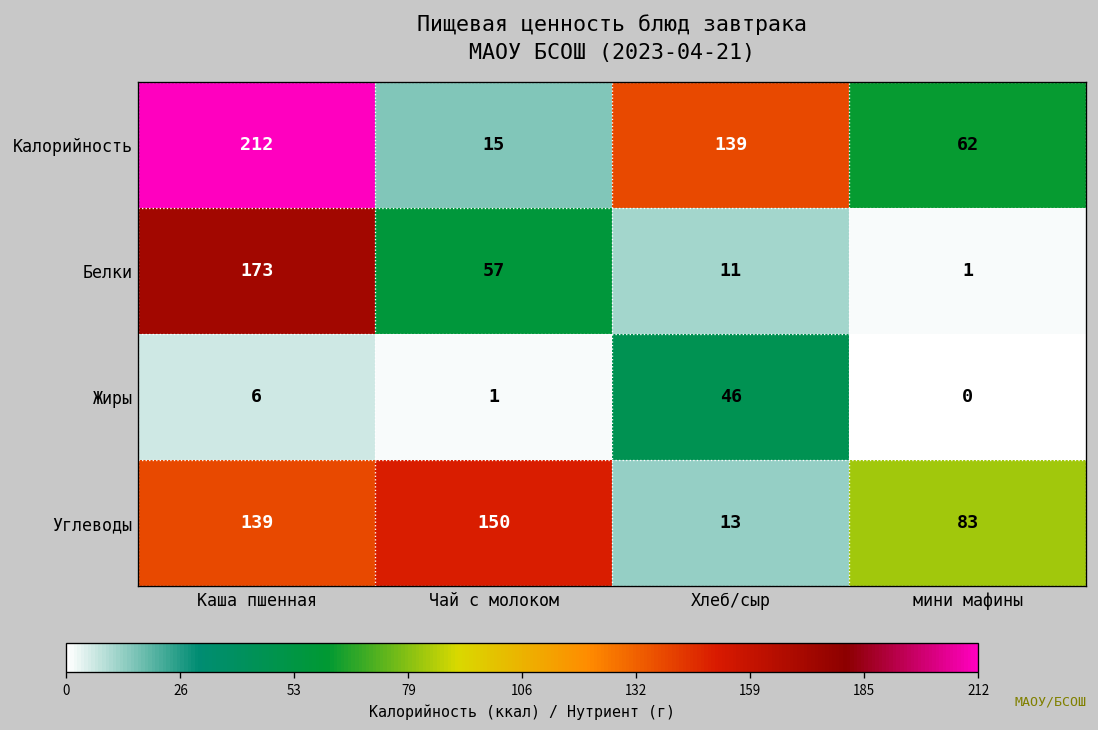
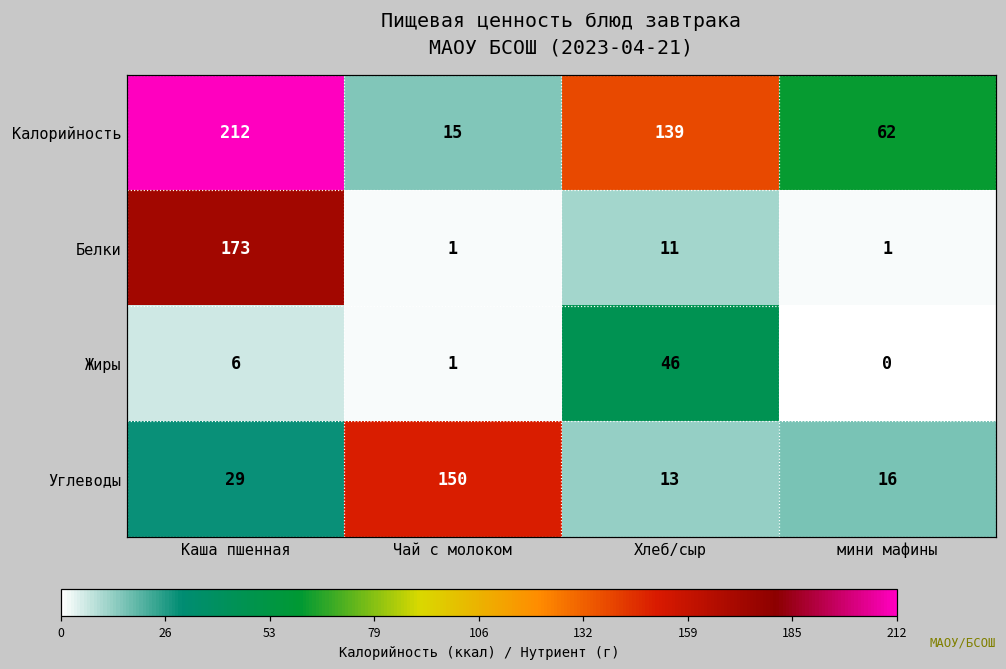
  {
    "Калорийность": {
      "Каша пшенная": 212,
      "Чай с молоком": 15,
      "Хлеб/сыр": 139,
      "мини мафины": 62
    },
    "Белки": {
      "Каша пшенная": 173,
-     "Чай с молоком": 57,
+     "Чай с молоком": 1,
      "Хлеб/сыр": 11,
      "мини мафины": 1
    },
    "Жиры": {
      "Каша пшенная": 6,
      "Чай с молоком": 1,
      "Хлеб/сыр": 46,
      "мини мафины": 0
    },
    "Углеводы": {
-     "Каша пшенная": 139,
+     "Каша пшенная": 29,
      "Чай с молоком": 150,
      "Хлеб/сыр": 13,
-     "мини мафины": 83
+     "мини мафины": 16
    }
  }
